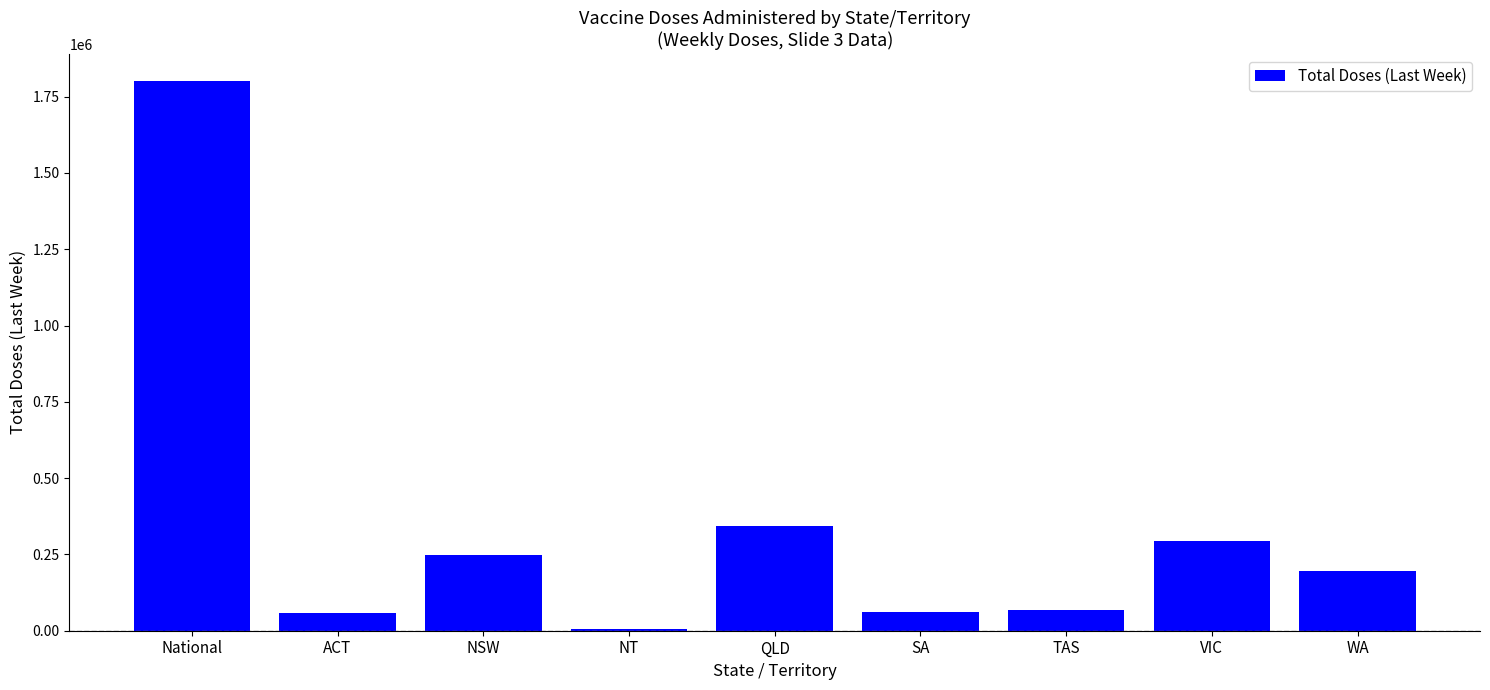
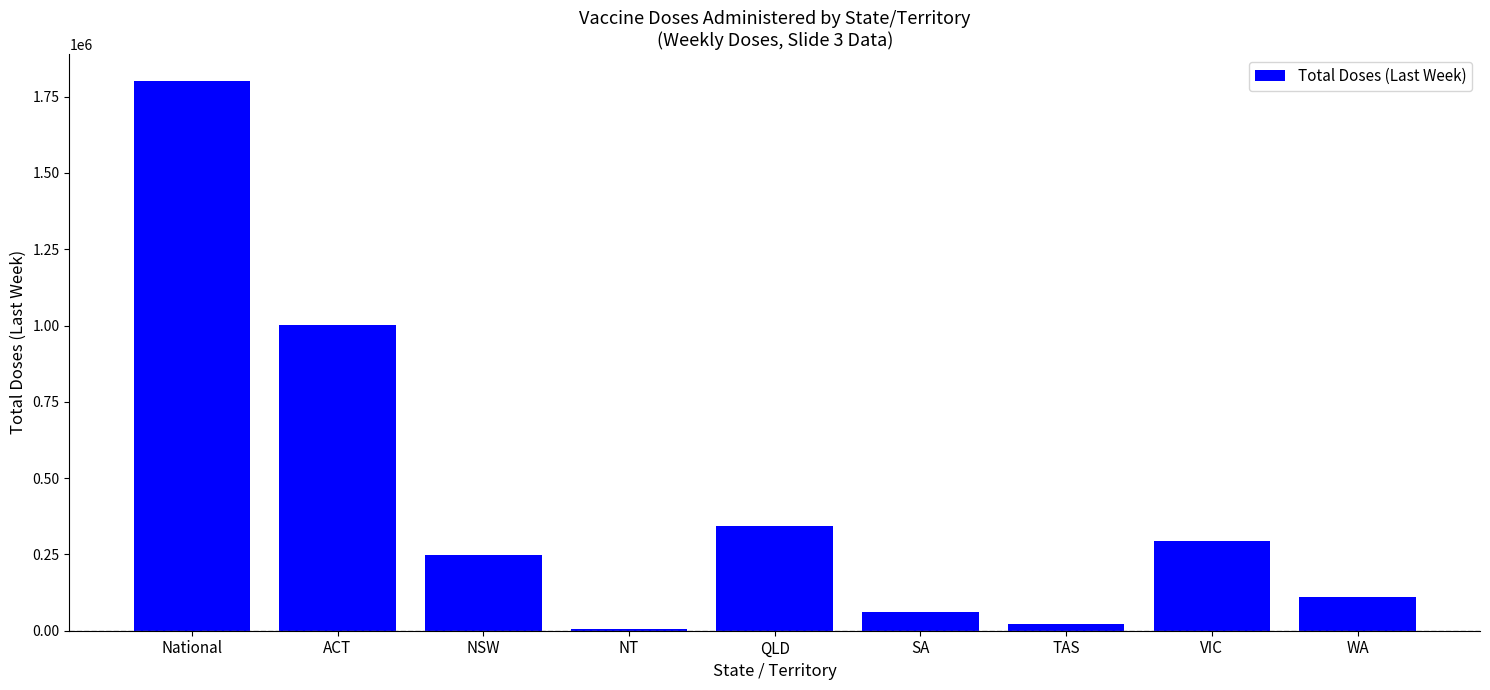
  {
    "National": 1800000,
-   "ACT": 60000,
+   "ACT": 1000000,
    "NSW": 250000,
    "QLD": 340000,
    "SA": 60000,
-   "TAS": 70000,
+   "TAS": 20000,
    "VIC": 290000,
-   "WA": 190000
+   "WA": 110000
  }
